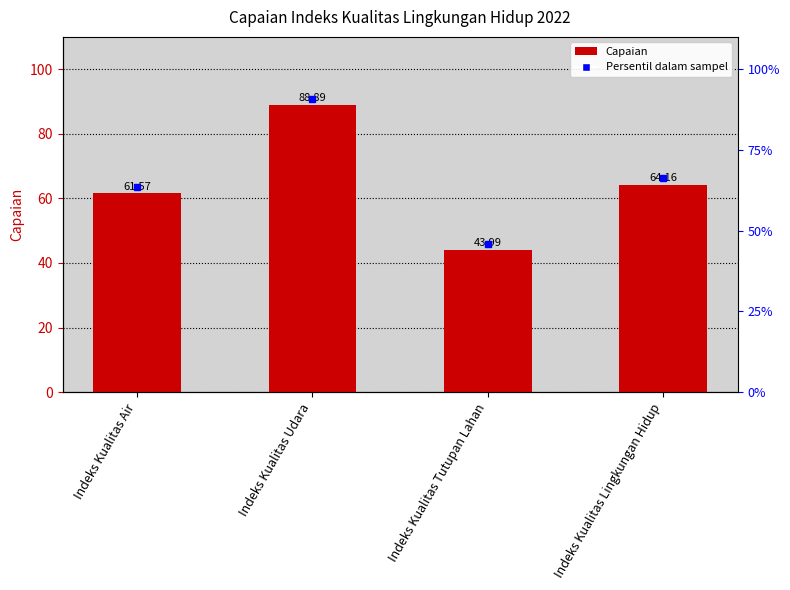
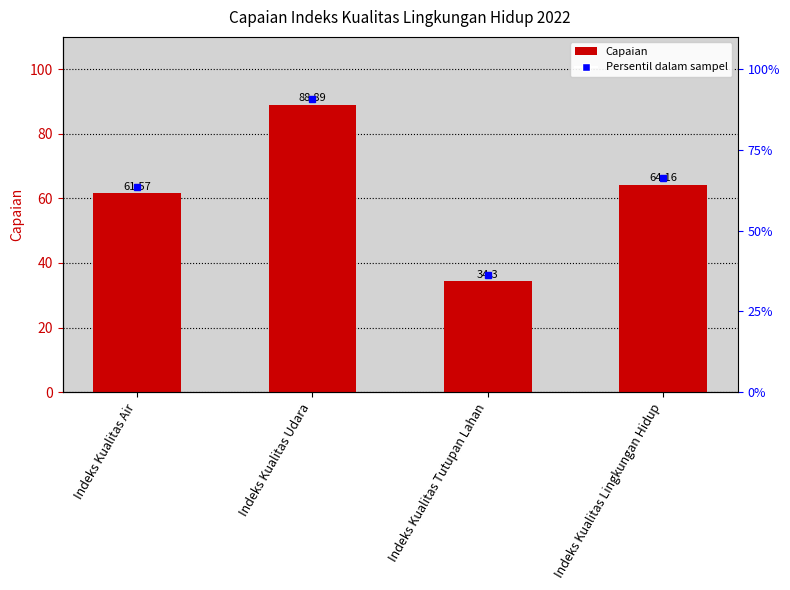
  {
    "Capaian": {
-     "Indeks Kualitas Tutupan Lahan": 43.99
+     "Indeks Kualitas Tutupan Lahan": 34.3
    }
  }
